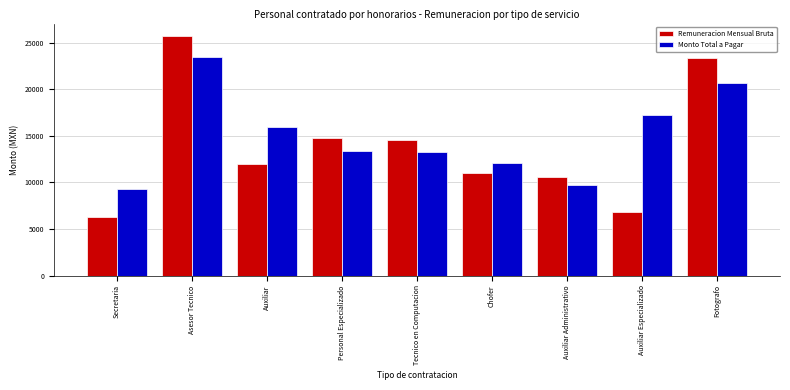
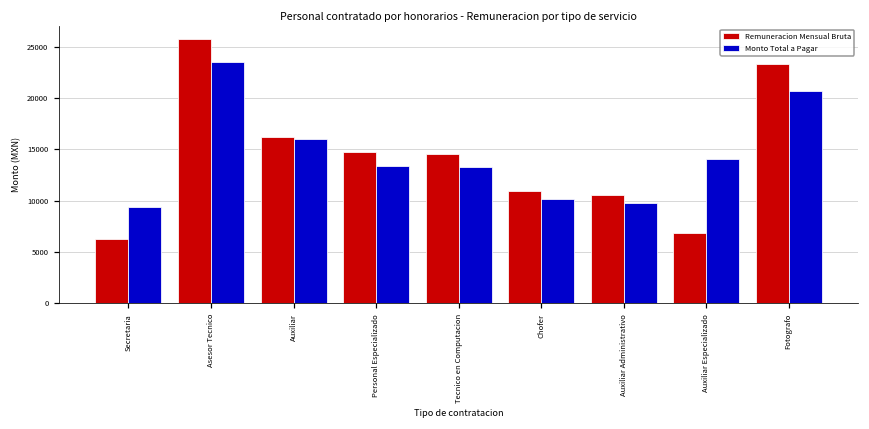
  {
    "Remuneracion Mensual Bruta": {
      "Secretaria": 6000,
      "Asesor Tecnico": 26000,
-     "Auxiliar": 12000,
+     "Auxiliar": 16000,
      "Personal Especializado": 15000,
      "Tecnico en Computacion": 15000,
      "Chofer": 11000,
      "Auxiliar Administrativo": 11000,
      "Auxiliar Especializado": 7000,
      "Fotografo": 23000
    },
    "Monto Total a Pagar": {
      "Secretaria": 9000,
      "Asesor Tecnico": 23000,
      "Auxiliar": 16000,
      "Personal Especializado": 13000,
      "Tecnico en Computacion": 13000,
-     "Chofer": 12000,
+     "Chofer": 10000,
      "Auxiliar Administrativo": 10000,
-     "Auxiliar Especializado": 17000,
+     "Auxiliar Especializado": 14000,
      "Fotografo": 21000
    }
  }
